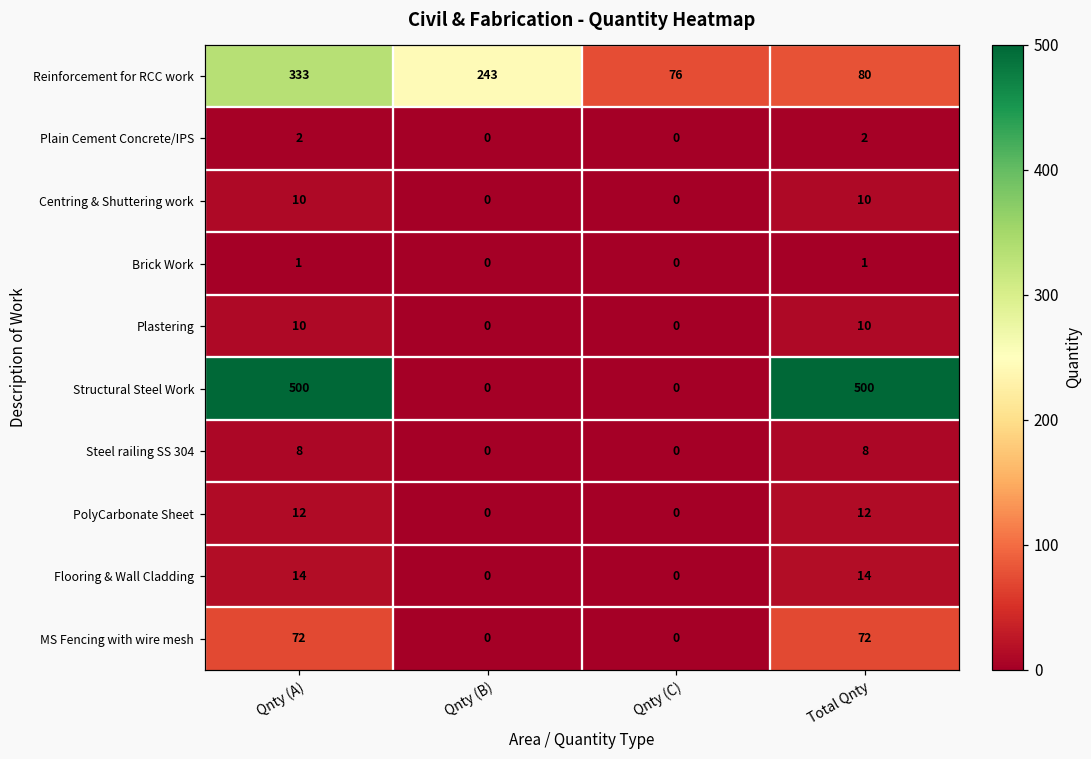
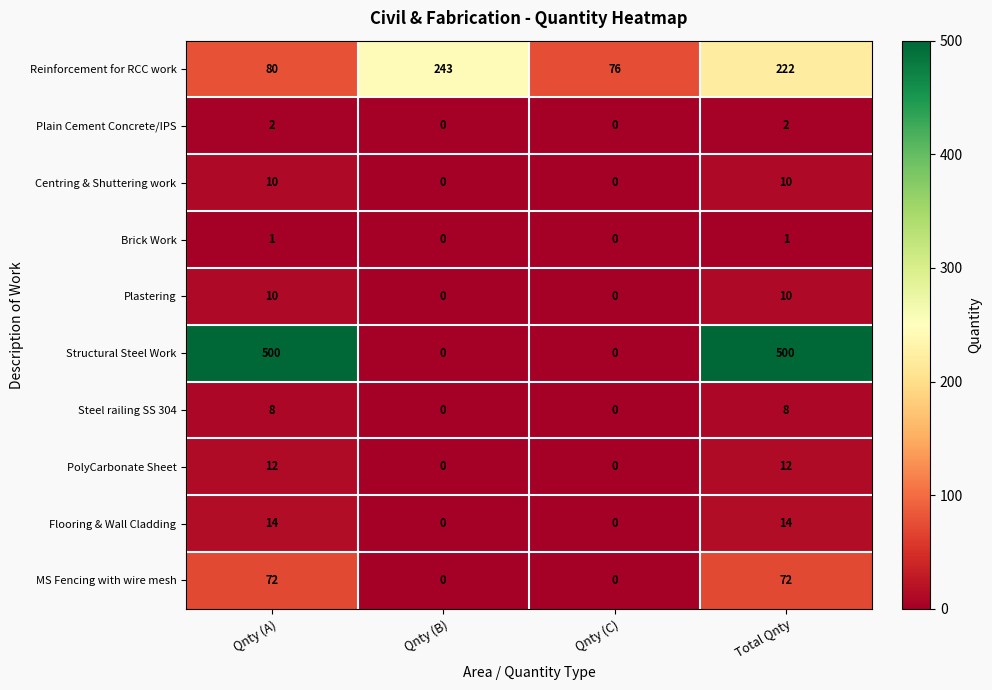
  {
    "Reinforcement for RCC work": {
-     "Qnty (A)": 333,
+     "Qnty (A)": 80,
      "Qnty (B)": 243,
      "Qnty (C)": 76,
-     "Total Qnty": 80
+     "Total Qnty": 222
    },
    "Plain Cement Concrete/IPS": {
      "Qnty (A)": 2,
      "Qnty (B)": 0,
      "Qnty (C)": 0,
      "Total Qnty": 2
    },
    "Centring & Shuttering work": {
      "Qnty (A)": 10,
      "Qnty (B)": 0,
      "Qnty (C)": 0,
      "Total Qnty": 10
    },
    "Brick Work": {
      "Qnty (A)": 1,
      "Qnty (B)": 0,
      "Qnty (C)": 0,
      "Total Qnty": 1
    },
    "Plastering": {
      "Qnty (A)": 10,
      "Qnty (B)": 0,
      "Qnty (C)": 0,
      "Total Qnty": 10
    },
    "Structural Steel Work": {
      "Qnty (A)": 500,
      "Qnty (B)": 0,
      "Qnty (C)": 0,
      "Total Qnty": 500
    },
    "Steel railing SS 304": {
      "Qnty (A)": 8,
      "Qnty (B)": 0,
      "Qnty (C)": 0,
      "Total Qnty": 8
    },
    "PolyCarbonate Sheet": {
      "Qnty (A)": 12,
      "Qnty (B)": 0,
      "Qnty (C)": 0,
      "Total Qnty": 12
    },
    "Flooring & Wall Cladding": {
      "Qnty (A)": 14,
      "Qnty (B)": 0,
      "Qnty (C)": 0,
      "Total Qnty": 14
    },
    "MS Fencing with wire mesh": {
      "Qnty (A)": 72,
      "Qnty (B)": 0,
      "Qnty (C)": 0,
      "Total Qnty": 72
    }
  }
